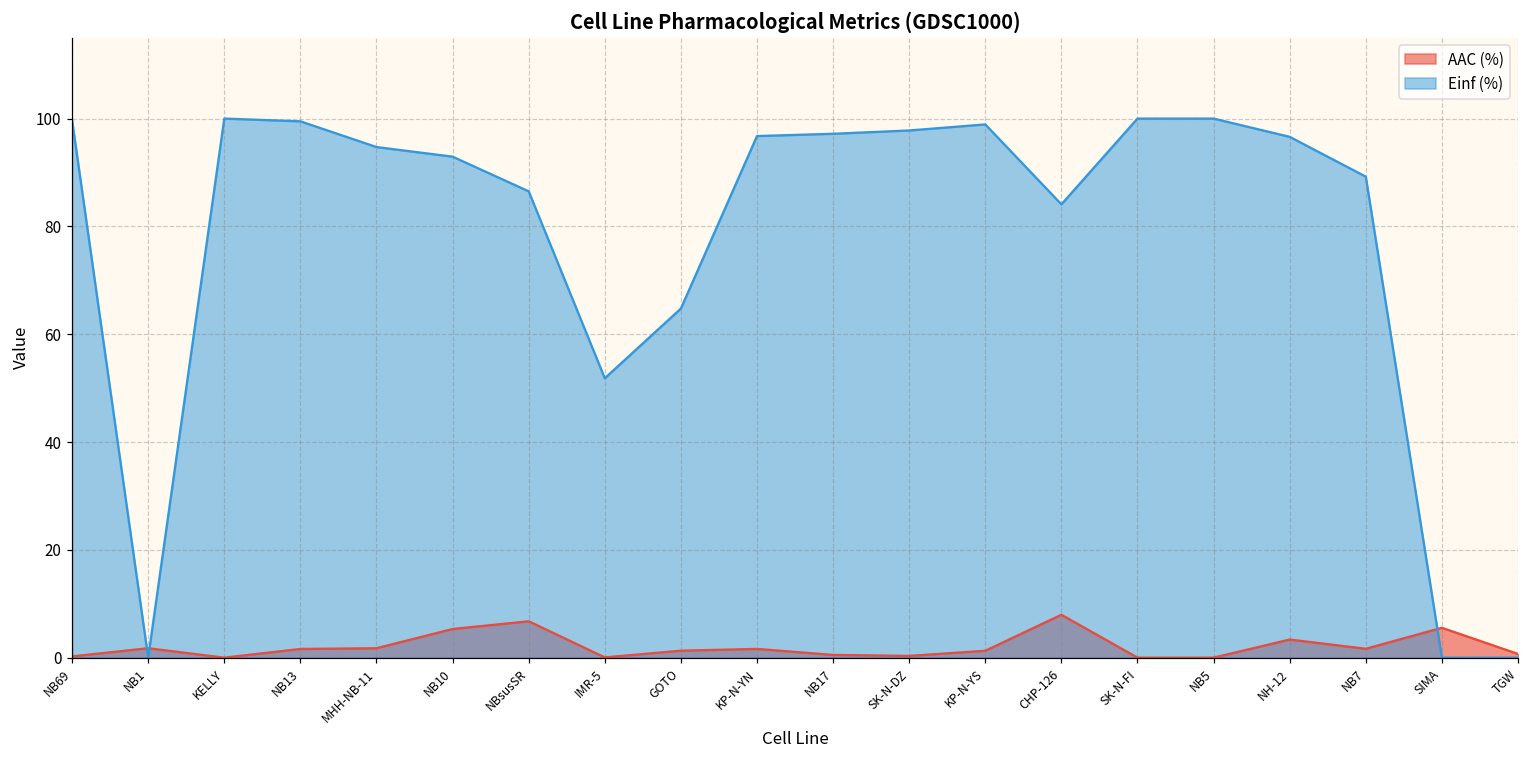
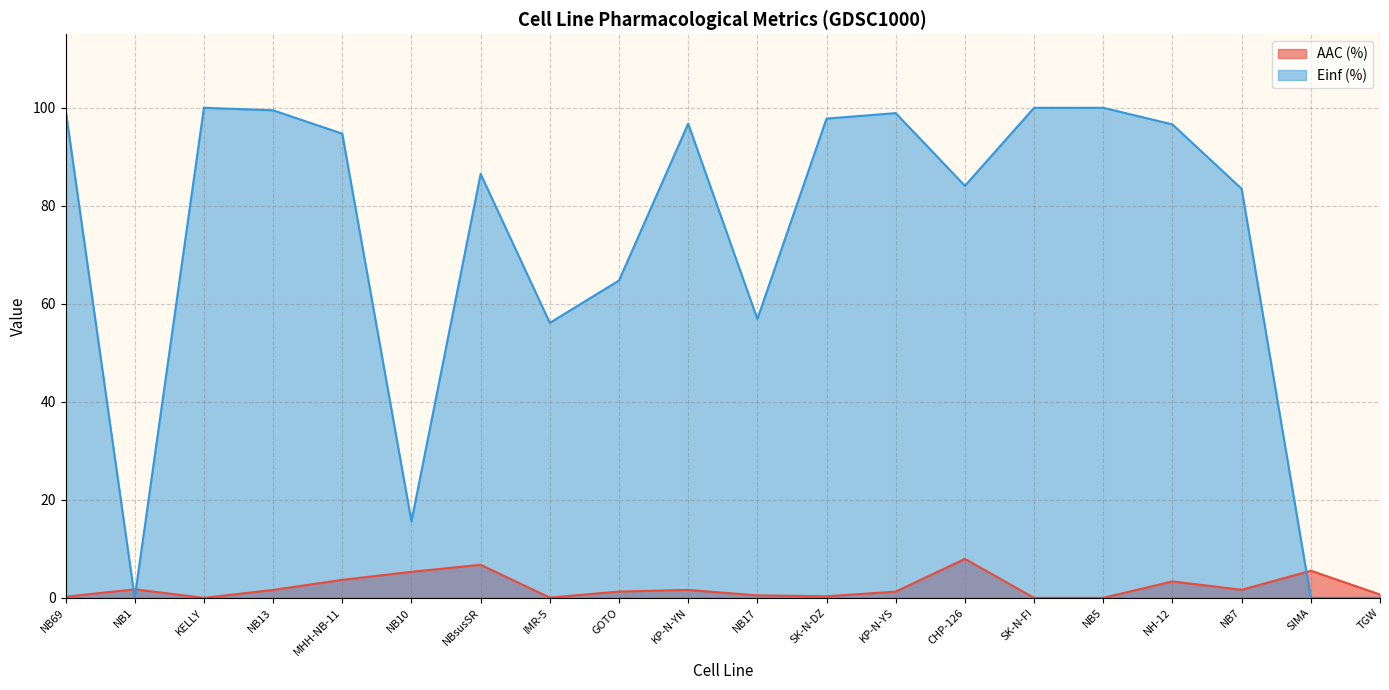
  {
    "AAC (%)": {
      "NB69": 0,
      "NB1": 2,
      "KELLY": 0,
      "NB13": 2,
-     "MHH-NB-11": 2,
+     "MHH-NB-11": 4,
      "NB10": 5,
      "NBsusSR": 7,
      "IMR-5": 0,
      "GOTO": 1,
      "KP-N-YN": 2,
      "NB17": 1,
      "SK-N-DZ": 0,
      "KP-N-YS": 1,
      "CHP-126": 8,
      "SK-N-FI": 0,
      "NB5": 0,
      "NH-12": 3,
      "NB7": 2,
      "SIMA": 6,
      "TGW": 1
    },
    "Einf (%)": {
      "NB69": 100,
      "NB1": 0,
      "KELLY": 100,
      "NB13": 99,
      "MHH-NB-11": 95,
-     "NB10": 93,
+     "NB10": 16,
      "NBsusSR": 87,
-     "IMR-5": 52,
+     "IMR-5": 56,
      "GOTO": 65,
      "KP-N-YN": 97,
-     "NB17": 97,
+     "NB17": 57,
      "SK-N-DZ": 98,
      "KP-N-YS": 99,
      "CHP-126": 84,
      "SK-N-FI": 100,
      "NB5": 100,
      "NH-12": 97,
-     "NB7": 89,
+     "NB7": 83,
      "SIMA": 0,
      "TGW": 0
    }
  }
